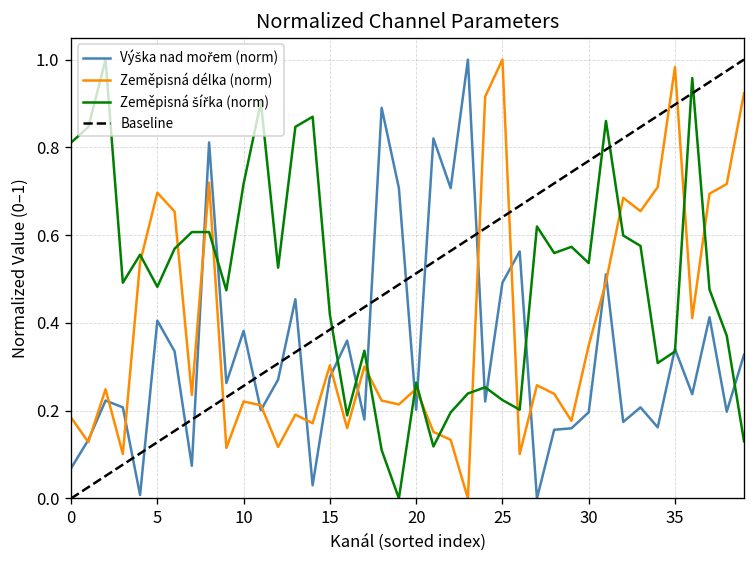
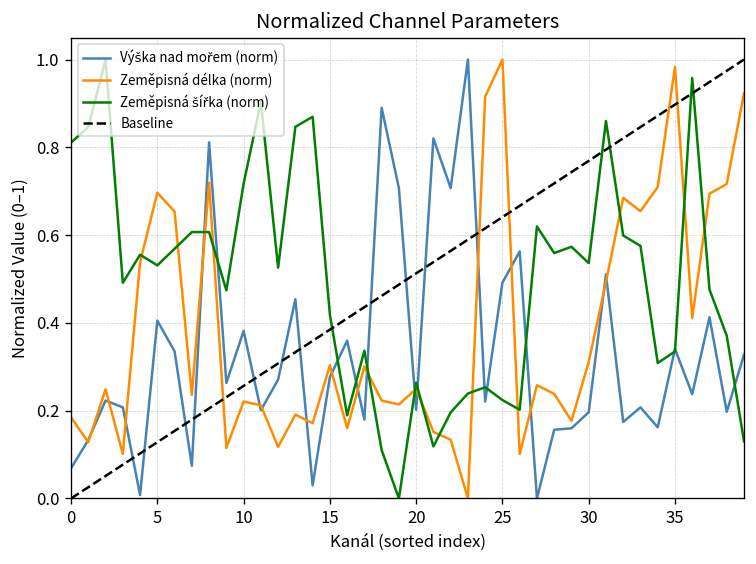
  {
    "Výška nad mořem (norm)": {
      "0": 0.07,
      "5": 0.41,
      "10": 0.38,
      "15": 0.28,
      "20": 0.20,
      "25": 0.49,
      "30": 0.20
    },
    "Zeměpisná délka (norm)": {
      "0": 0.18,
      "5": 0.70,
      "10": 0.22,
      "15": 0.30,
      "20": 0.25,
      "25": 1.00,
-     "30": 0.35,
+     "30": 0.31,
      "35": 0.98
    },
    "Zeměpisná šířka (norm)": {
      "0": 0.81,
-     "5": 0.48,
+     "5": 0.53,
      "10": 0.72,
      "15": 0.42,
      "20": 0.26,
      "25": 0.22,
      "30": 0.54
    },
    "Baseline": {
      "0": 0.00
    }
  }
